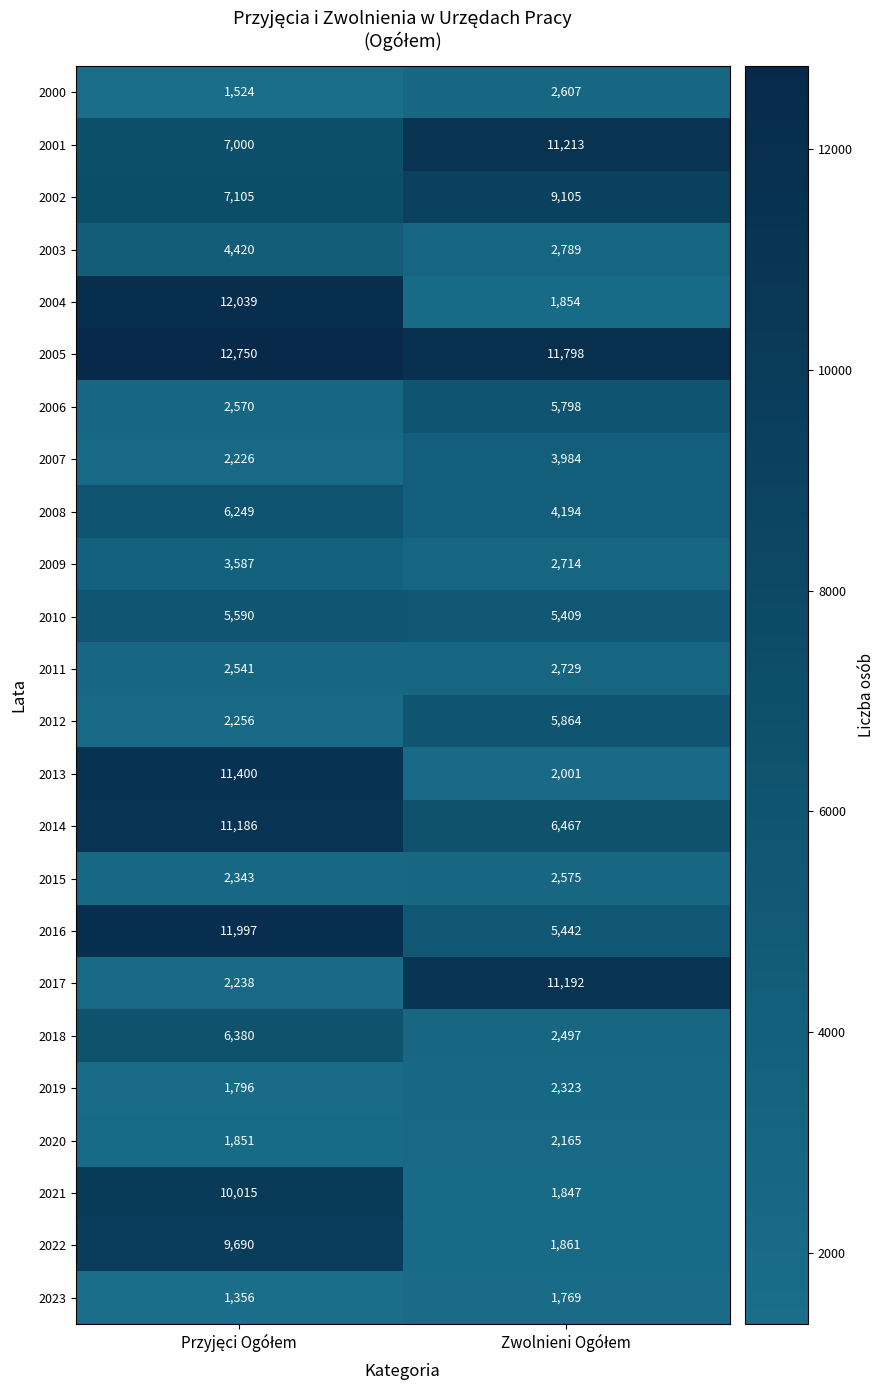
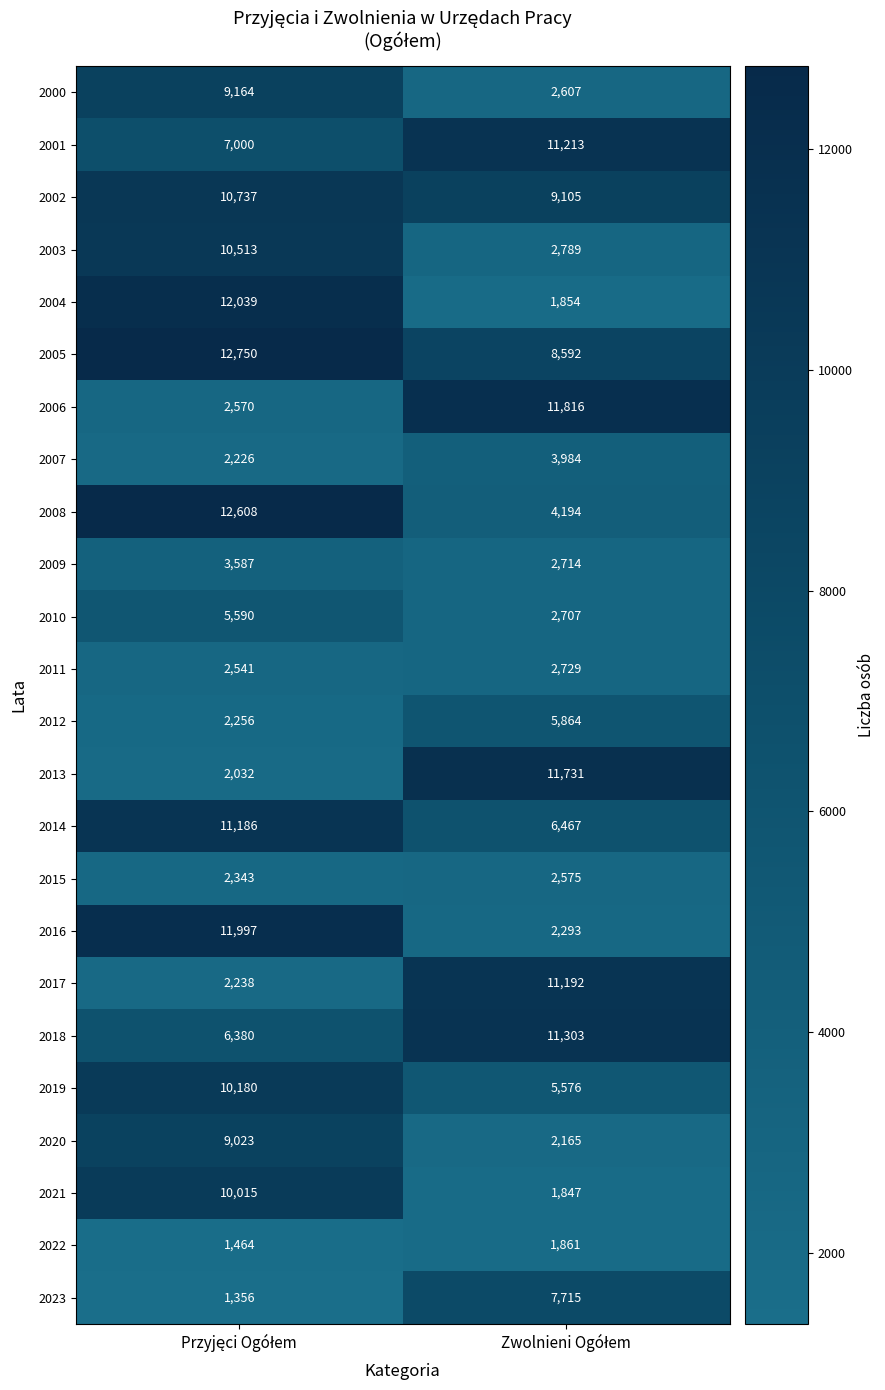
  {
    "2000": {
-     "Przyjęci Ogółem": "1,524",
+     "Przyjęci Ogółem": "9,164",
      "Zwolnieni Ogółem": "2,607"
    },
    "2001": {
      "Przyjęci Ogółem": "7,000",
      "Zwolnieni Ogółem": "11,213"
    },
    "2002": {
-     "Przyjęci Ogółem": "7,105",
+     "Przyjęci Ogółem": "10,737",
      "Zwolnieni Ogółem": "9,105"
    },
    "2003": {
-     "Przyjęci Ogółem": "4,420",
+     "Przyjęci Ogółem": "10,513",
      "Zwolnieni Ogółem": "2,789"
    },
    "2004": {
      "Przyjęci Ogółem": "12,039",
      "Zwolnieni Ogółem": "1,854"
    },
    "2005": {
      "Przyjęci Ogółem": "12,750",
-     "Zwolnieni Ogółem": "11,798"
+     "Zwolnieni Ogółem": "8,592"
    },
    "2006": {
      "Przyjęci Ogółem": "2,570",
-     "Zwolnieni Ogółem": "5,798"
+     "Zwolnieni Ogółem": "11,816"
    },
    "2007": {
      "Przyjęci Ogółem": "2,226",
      "Zwolnieni Ogółem": "3,984"
    },
    "2008": {
-     "Przyjęci Ogółem": "6,249",
+     "Przyjęci Ogółem": "12,608",
      "Zwolnieni Ogółem": "4,194"
    },
    "2009": {
      "Przyjęci Ogółem": "3,587",
      "Zwolnieni Ogółem": "2,714"
    },
    "2010": {
      "Przyjęci Ogółem": "5,590",
-     "Zwolnieni Ogółem": "5,409"
+     "Zwolnieni Ogółem": "2,707"
    },
    "2011": {
      "Przyjęci Ogółem": "2,541",
      "Zwolnieni Ogółem": "2,729"
    },
    "2012": {
      "Przyjęci Ogółem": "2,256",
      "Zwolnieni Ogółem": "5,864"
    },
    "2013": {
-     "Przyjęci Ogółem": "11,400",
-     "Zwolnieni Ogółem": "2,001"
+     "Przyjęci Ogółem": "2,032",
+     "Zwolnieni Ogółem": "11,731"
    },
    "2014": {
      "Przyjęci Ogółem": "11,186",
      "Zwolnieni Ogółem": "6,467"
    },
    "2015": {
      "Przyjęci Ogółem": "2,343",
      "Zwolnieni Ogółem": "2,575"
    },
    "2016": {
      "Przyjęci Ogółem": "11,997",
-     "Zwolnieni Ogółem": "5,442"
+     "Zwolnieni Ogółem": "2,293"
    },
    "2017": {
      "Przyjęci Ogółem": "2,238",
      "Zwolnieni Ogółem": "11,192"
    },
    "2018": {
      "Przyjęci Ogółem": "6,380",
-     "Zwolnieni Ogółem": "2,497"
+     "Zwolnieni Ogółem": "11,303"
    },
    "2019": {
-     "Przyjęci Ogółem": "1,796",
-     "Zwolnieni Ogółem": "2,323"
+     "Przyjęci Ogółem": "10,180",
+     "Zwolnieni Ogółem": "5,576"
    },
    "2020": {
-     "Przyjęci Ogółem": "1,851",
+     "Przyjęci Ogółem": "9,023",
      "Zwolnieni Ogółem": "2,165"
    },
    "2021": {
      "Przyjęci Ogółem": "10,015",
      "Zwolnieni Ogółem": "1,847"
    },
    "2022": {
-     "Przyjęci Ogółem": "9,690",
+     "Przyjęci Ogółem": "1,464",
      "Zwolnieni Ogółem": "1,861"
    },
    "2023": {
      "Przyjęci Ogółem": "1,356",
-     "Zwolnieni Ogółem": "1,769"
+     "Zwolnieni Ogółem": "7,715"
    }
  }
